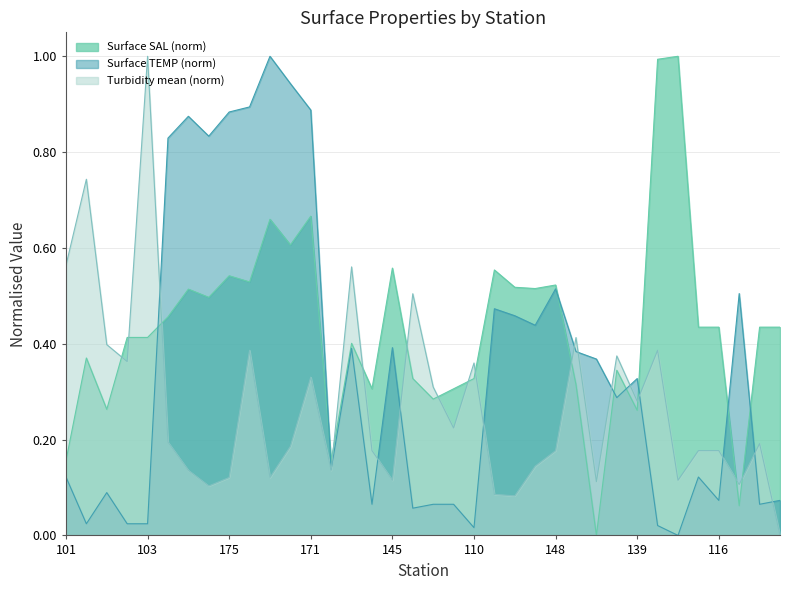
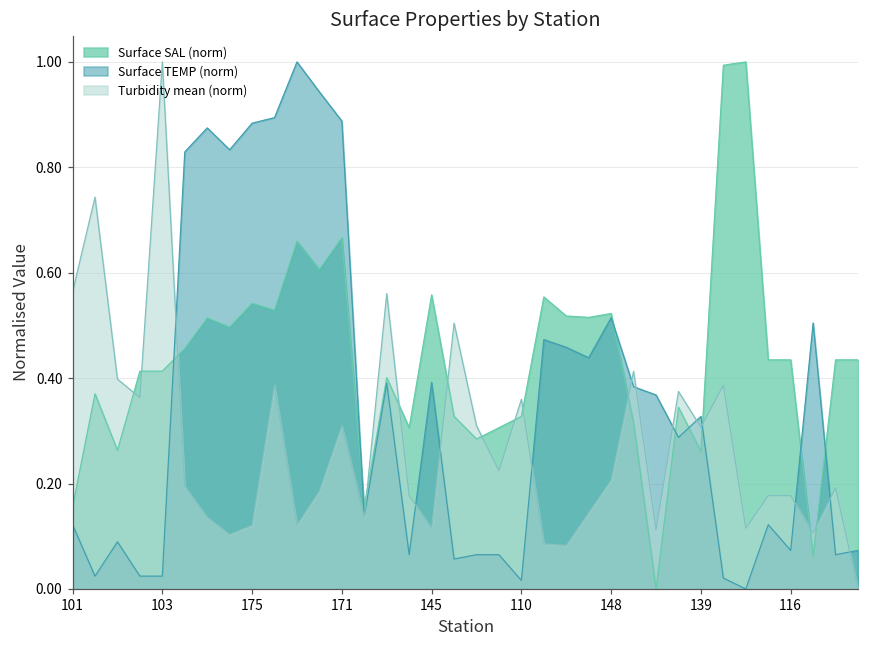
  {
    "Turbidity mean (norm)": {
      "101": 0.56,
      "103": 1.00,
      "175": 0.12,
-     "171": 0.33,
+     "171": 0.31,
      "145": 0.12,
      "110": 0.36,
-     "148": 0.18,
-     "139": 0.28,
+     "148": 0.21,
+     "139": 0.31,
      "116": 0.18
    }
  }
